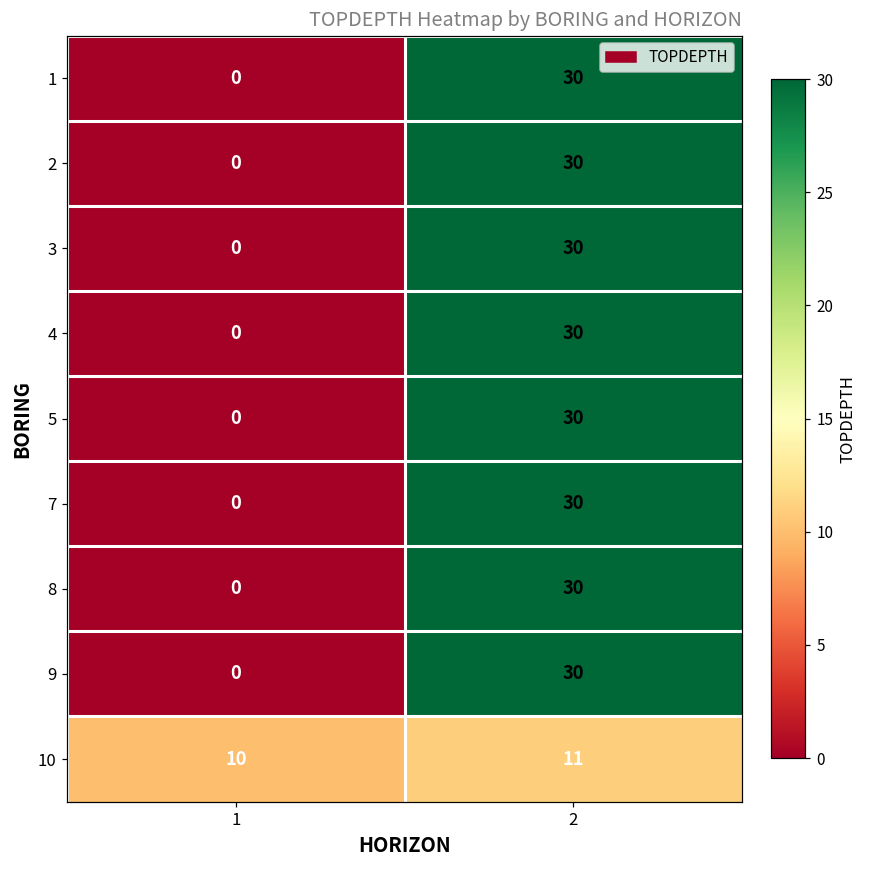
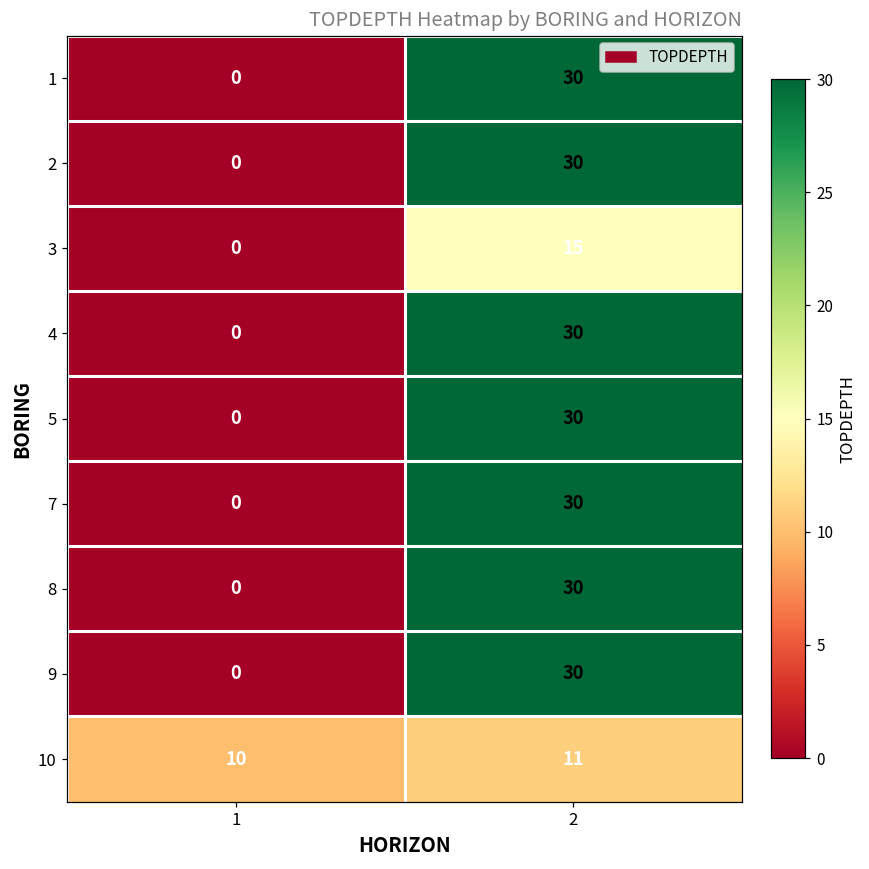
  {
    "1": {
      "1": 0,
      "2": 30
    },
    "2": {
      "1": 0,
      "2": 30
    },
    "3": {
      "1": 0,
-     "2": 30
+     "2": 15
    },
    "4": {
      "1": 0,
      "2": 30
    },
    "5": {
      "1": 0,
      "2": 30
    },
    "7": {
      "1": 0,
      "2": 30
    },
    "8": {
      "1": 0,
      "2": 30
    },
    "9": {
      "1": 0,
      "2": 30
    },
    "10": {
      "1": 10,
      "2": 11
    }
  }
